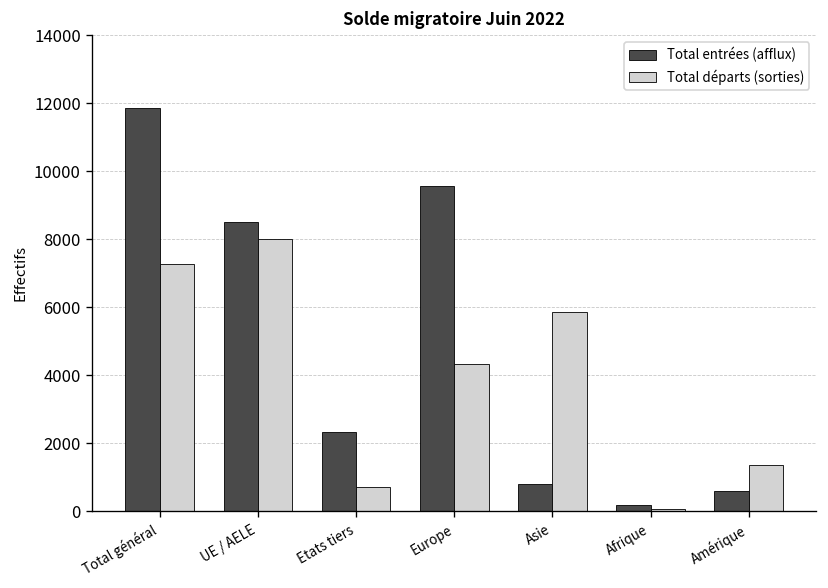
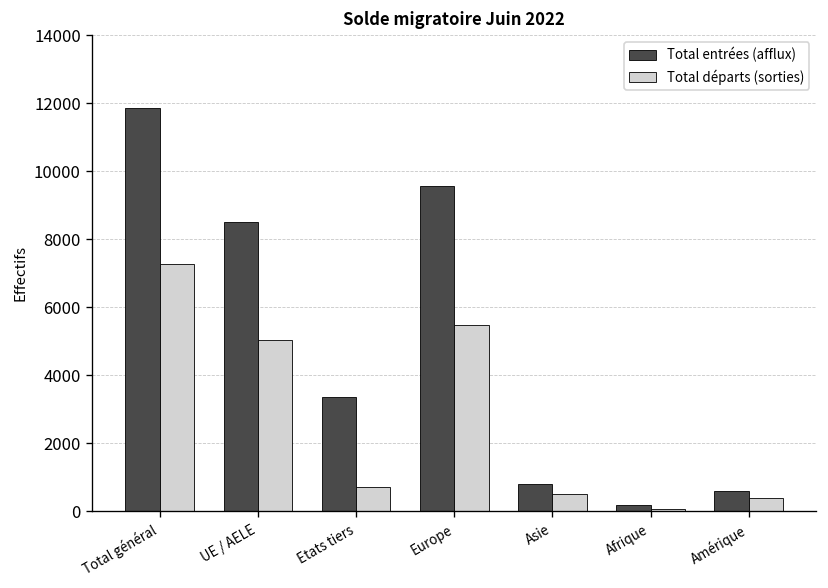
  {
    "Total entrées (afflux)": {
      "Total général": 11900,
      "UE / AELE": 8500,
-     "Etats tiers": 2300,
+     "Etats tiers": 3400,
      "Europe": 9600,
      "Asie": 800,
      "Afrique": 200,
      "Amérique": 600
    },
    "Total départs (sorties)": {
      "Total général": 7300,
-     "UE / AELE": 8000,
+     "UE / AELE": 5000,
      "Etats tiers": 700,
-     "Europe": 4300,
-     "Asie": 5900,
-     "Amérique": 1400
+     "Europe": 5500,
+     "Asie": 500,
+     "Amérique": 400
    }
  }
